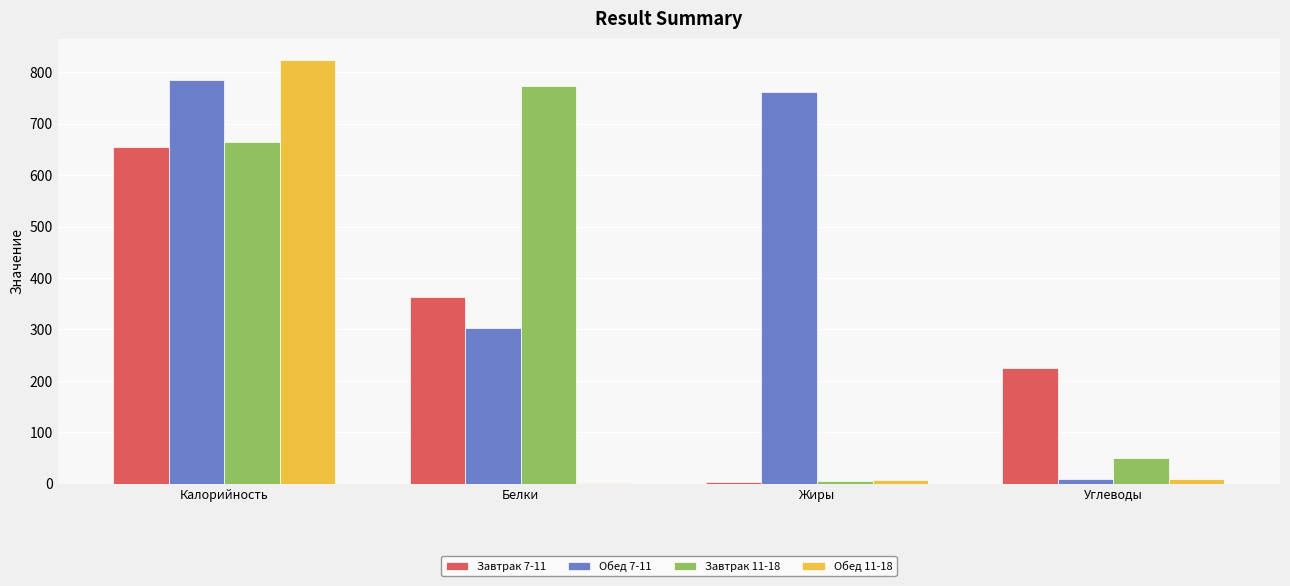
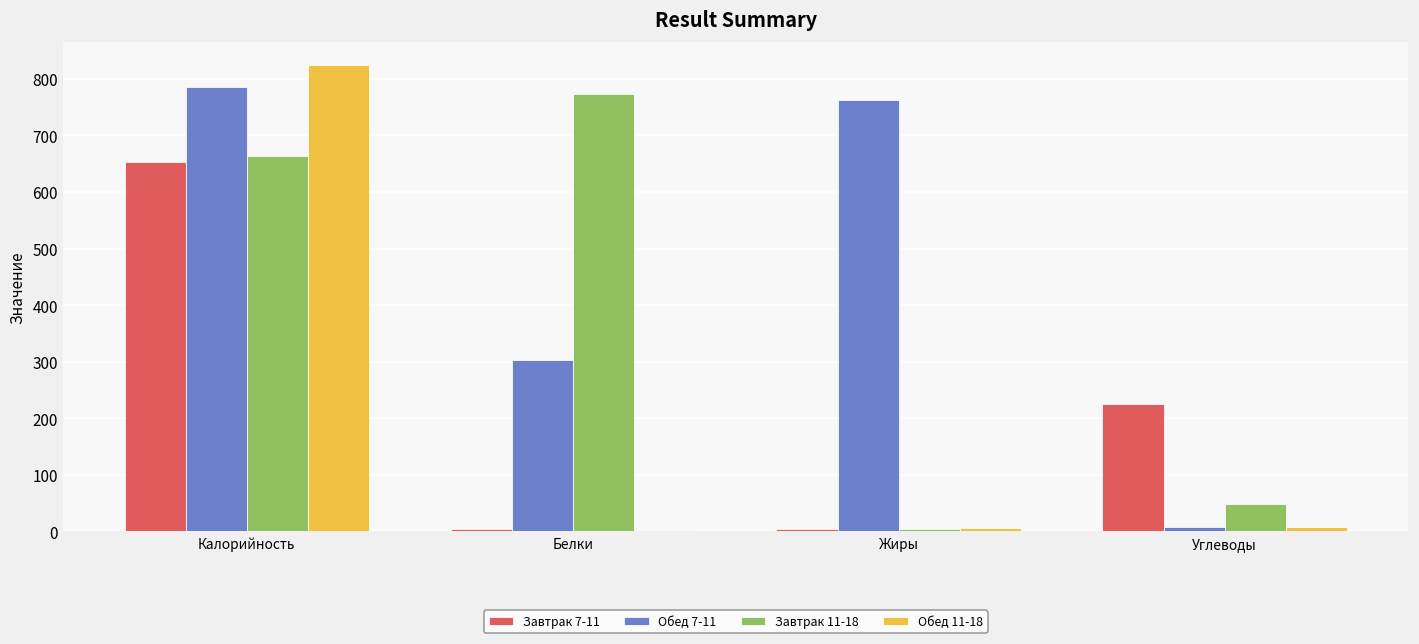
  {
    "Завтрак 7-11": {
      "Калорийность": 650,
-     "Белки": 360,
+     "Белки": 0,
      "Углеводы": 220
    },
    "Обед 7-11": {
      "Калорийность": 790,
      "Белки": 300,
      "Жиры": 760,
      "Углеводы": 10
    },
    "Завтрак 11-18": {
      "Калорийность": 660,
      "Белки": 770,
      "Углеводы": 50
    },
    "Обед 11-18": {
      "Калорийность": 820,
      "Жиры": 10,
      "Углеводы": 10
    }
  }
